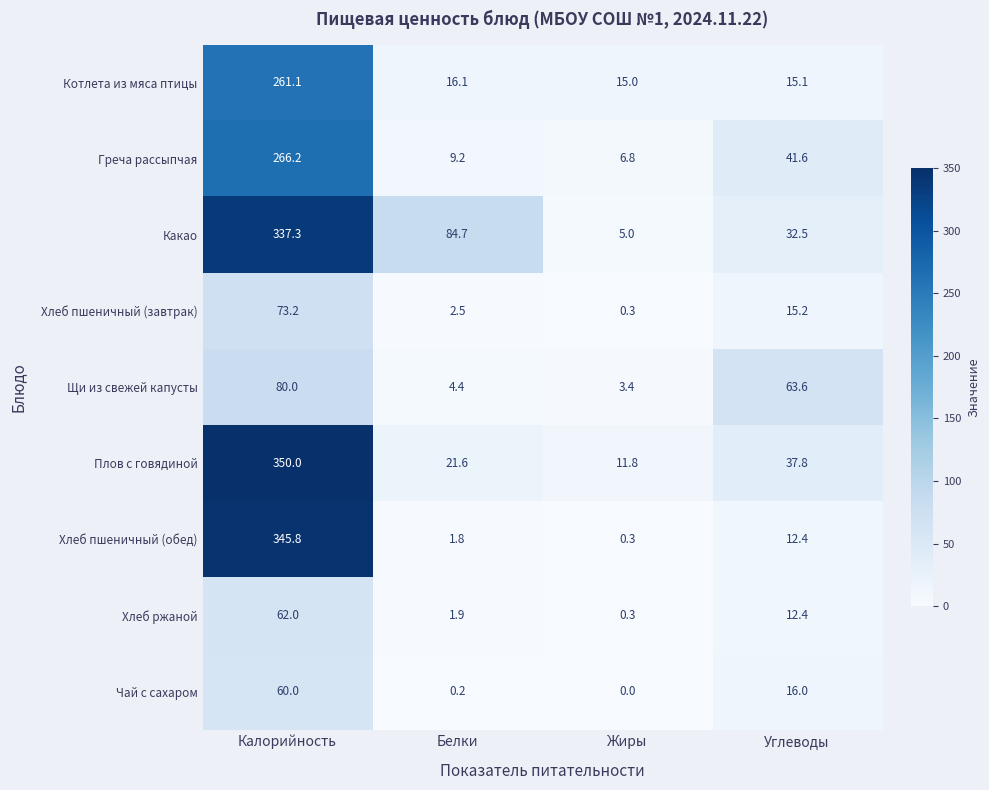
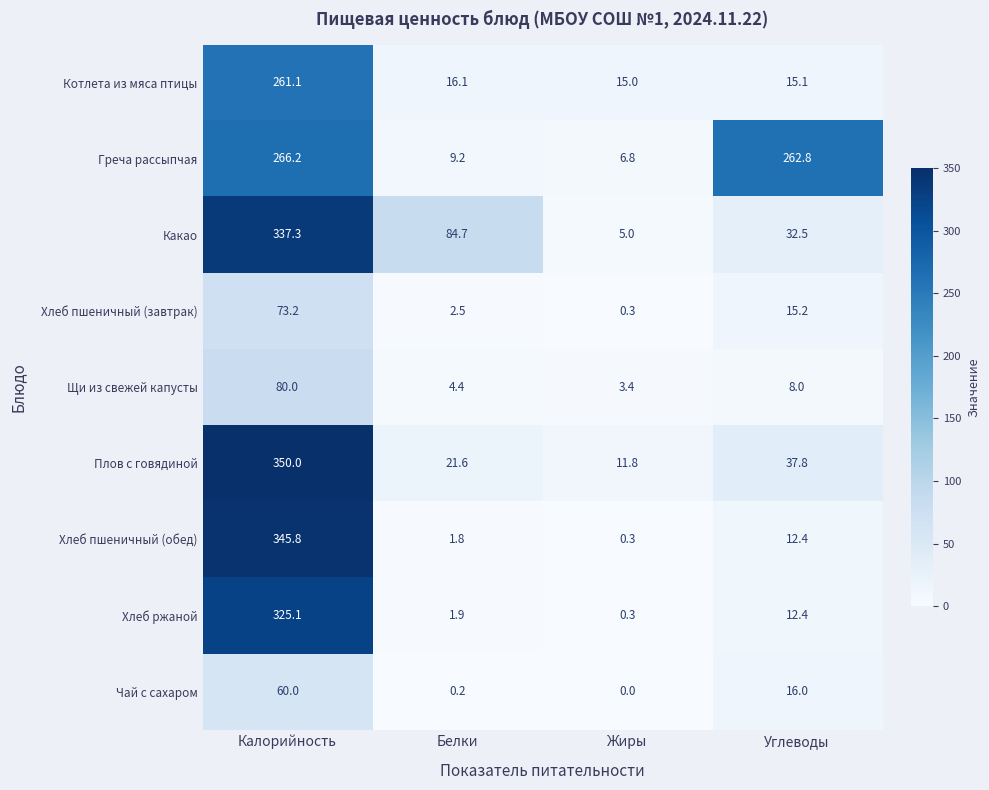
  {
    "Котлета из мяса птицы": {
      "Калорийность": 261.1,
      "Белки": 16.1,
      "Жиры": 15.0,
      "Углеводы": 15.1
    },
    "Греча рассыпчая": {
      "Калорийность": 266.2,
      "Белки": 9.2,
      "Жиры": 6.8,
-     "Углеводы": 41.6
+     "Углеводы": 262.8
    },
    "Какао": {
      "Калорийность": 337.3,
      "Белки": 84.7,
      "Жиры": 5.0,
      "Углеводы": 32.5
    },
    "Хлеб пшеничный (завтрак)": {
      "Калорийность": 73.2,
      "Белки": 2.5,
      "Жиры": 0.3,
      "Углеводы": 15.2
    },
    "Щи из свежей капусты": {
      "Калорийность": 80.0,
      "Белки": 4.4,
      "Жиры": 3.4,
-     "Углеводы": 63.6
+     "Углеводы": 8.0
    },
    "Плов с говядиной": {
      "Калорийность": 350.0,
      "Белки": 21.6,
      "Жиры": 11.8,
      "Углеводы": 37.8
    },
    "Хлеб пшеничный (обед)": {
      "Калорийность": 345.8,
      "Белки": 1.8,
      "Жиры": 0.3,
      "Углеводы": 12.4
    },
    "Хлеб ржаной": {
-     "Калорийность": 62.0,
+     "Калорийность": 325.1,
      "Белки": 1.9,
      "Жиры": 0.3,
      "Углеводы": 12.4
    },
    "Чай с сахаром": {
      "Калорийность": 60.0,
      "Белки": 0.2,
      "Жиры": 0.0,
      "Углеводы": 16.0
    }
  }
